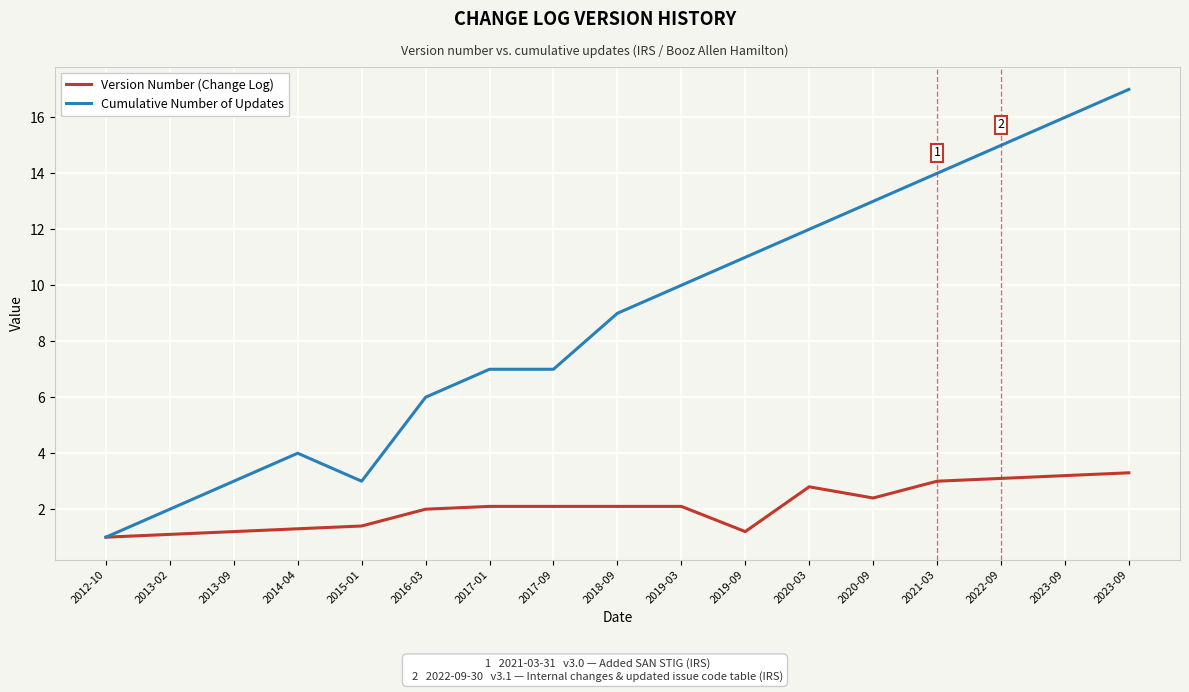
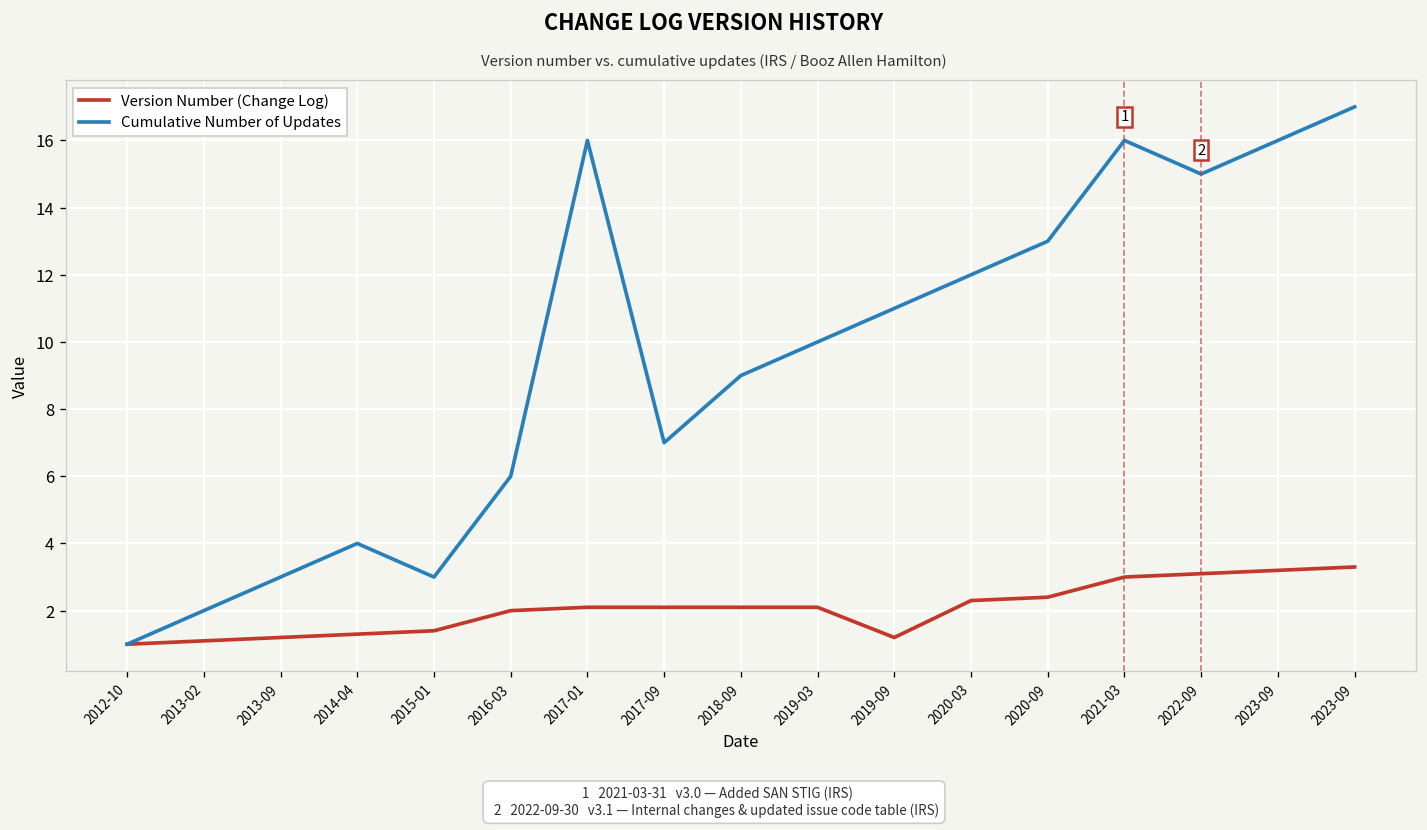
  {
    "Version Number (Change Log)": {
      "2013-02": 1.1,
      "2013-09": 1.2,
      "2014-04": 1.3,
      "2015-01": 1.4,
      "2016-03": 2.0,
      "2017-01": 2.1,
      "2017-09": 2.1,
      "2018-09": 2.1,
      "2019-03": 2.1,
      "2019-09": 1.2,
-     "2020-03": 2.8,
+     "2020-03": 2.3,
      "2020-09": 2.4,
      "2021-03": 3.0,
      "2022-09": 3.1
    },
    "Cumulative Number of Updates": {
      "2013-02": 2,
      "2013-09": 3,
      "2014-04": 4,
      "2015-01": 3,
      "2016-03": 6,
-     "2017-01": 7,
+     "2017-01": 16,
      "2017-09": 7,
      "2018-09": 9,
      "2019-03": 10,
      "2019-09": 11,
      "2020-03": 12,
      "2020-09": 13,
-     "2021-03": 14
+     "2021-03": 16
    }
  }
